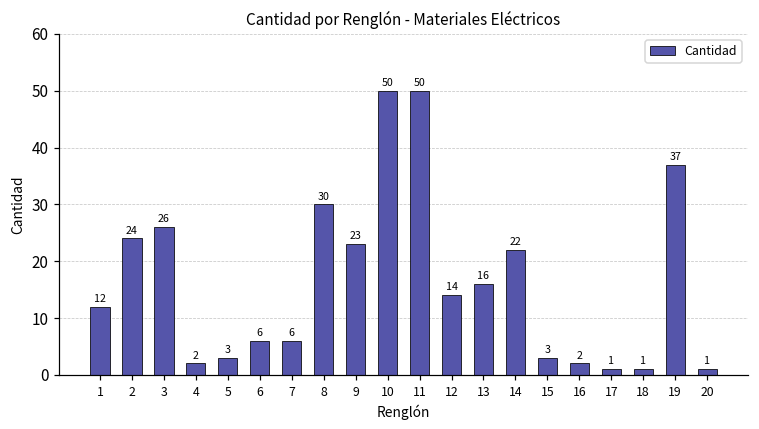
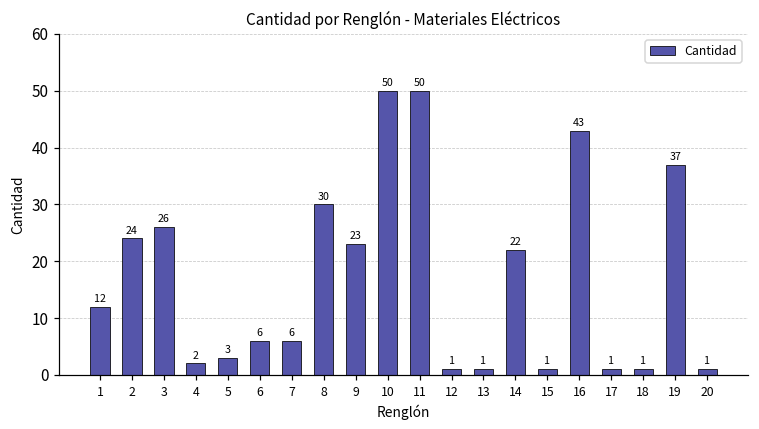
  {
    "1": 12,
    "2": 24,
    "3": 26,
    "4": 2,
    "5": 3,
    "6": 6,
    "7": 6,
    "8": 30,
    "9": 23,
    "10": 50,
    "11": 50,
-   "12": 14,
-   "13": 16,
+   "12": 1,
+   "13": 1,
    "14": 22,
-   "15": 3,
-   "16": 2,
+   "15": 1,
+   "16": 43,
    "17": 1,
    "18": 1,
    "19": 37,
    "20": 1
  }
